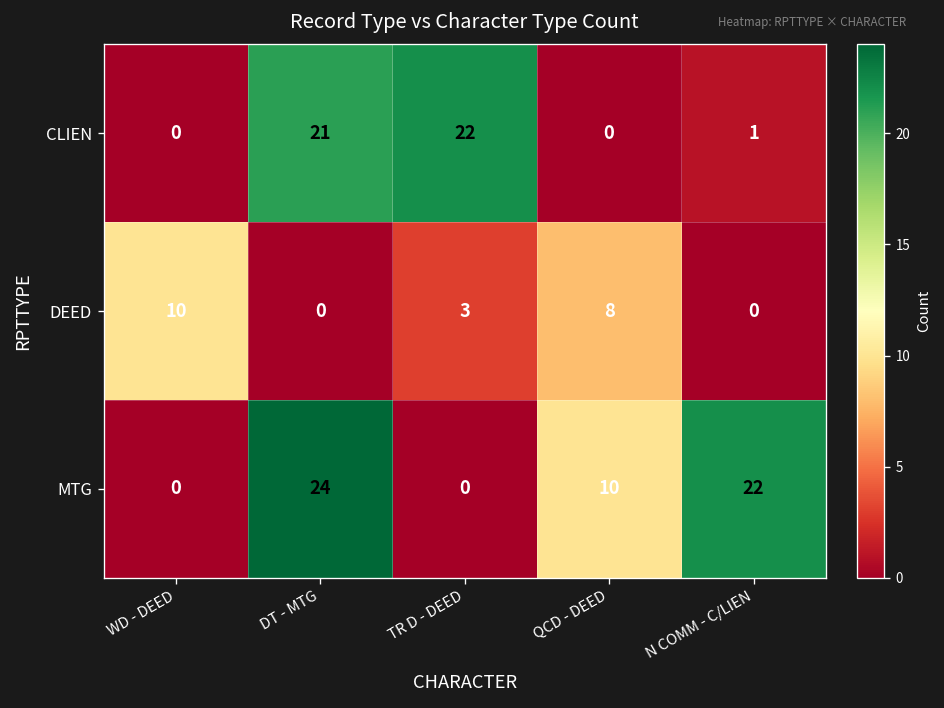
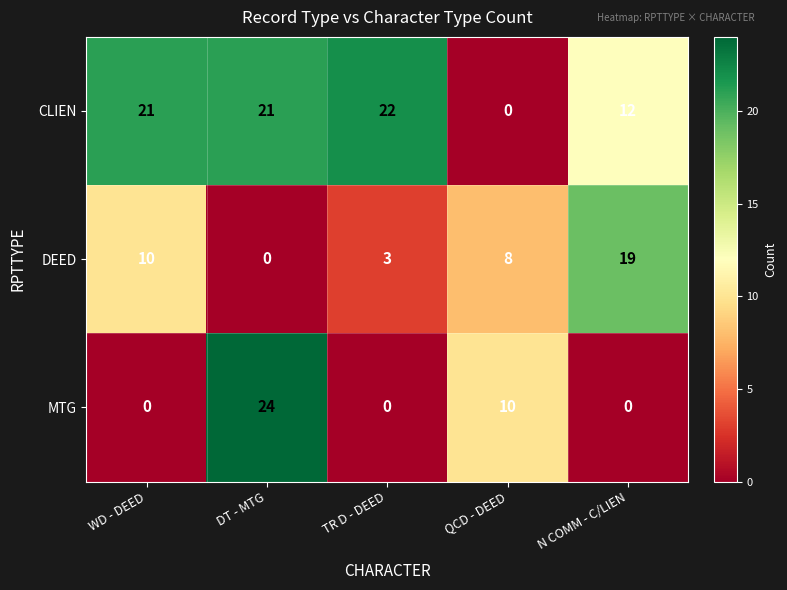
  {
    "CLIEN": {
-     "WD - DEED": 0,
+     "WD - DEED": 21,
      "DT - MTG": 21,
      "TR D - DEED": 22,
      "QCD - DEED": 0,
-     "N COMM - C/LIEN": 1
+     "N COMM - C/LIEN": 12
    },
    "DEED": {
      "WD - DEED": 10,
      "DT - MTG": 0,
      "TR D - DEED": 3,
      "QCD - DEED": 8,
-     "N COMM - C/LIEN": 0
+     "N COMM - C/LIEN": 19
    },
    "MTG": {
      "WD - DEED": 0,
      "DT - MTG": 24,
      "TR D - DEED": 0,
      "QCD - DEED": 10,
-     "N COMM - C/LIEN": 22
+     "N COMM - C/LIEN": 0
    }
  }
